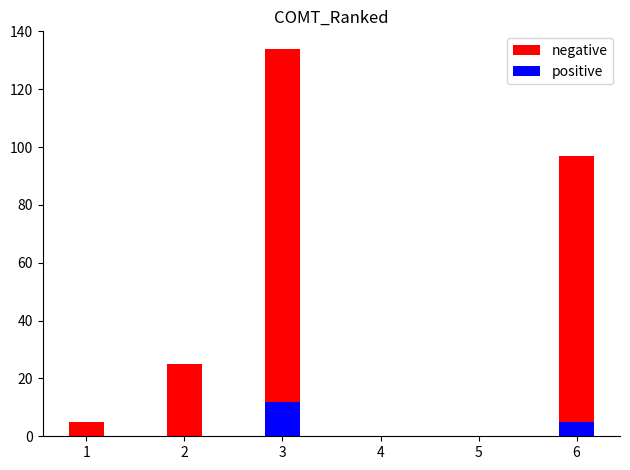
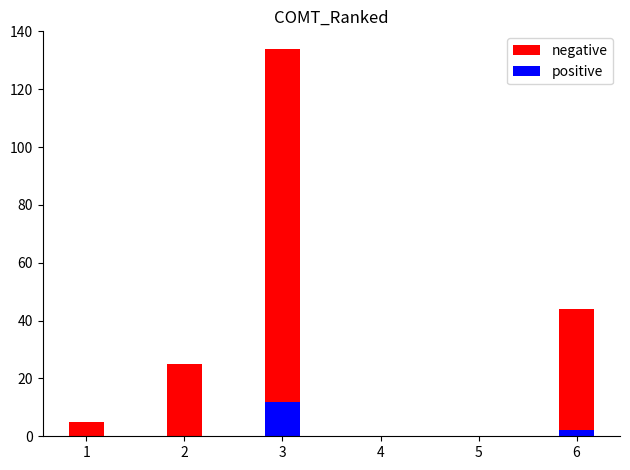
  {
    "negative": {
      "1": 5,
      "2": 25,
      "3": 134,
      "4": 0,
      "5": 0,
-     "6": 97
+     "6": 44
    },
    "positive": {
      "1": 0,
      "2": 0,
      "4": 0,
      "5": 0,
-     "6": 5
+     "6": 2
    }
  }
